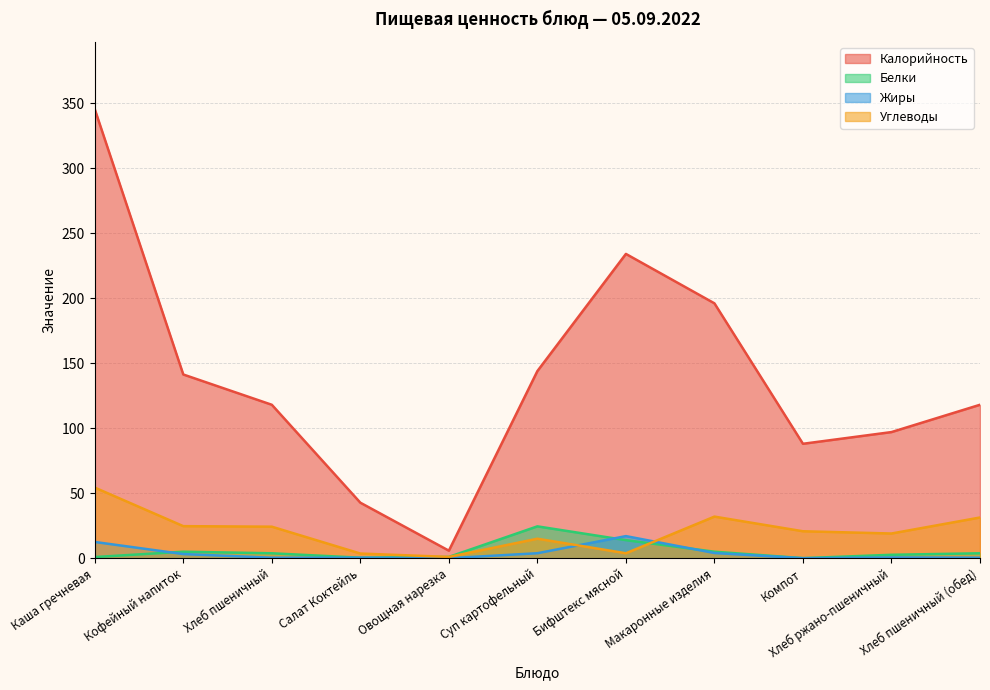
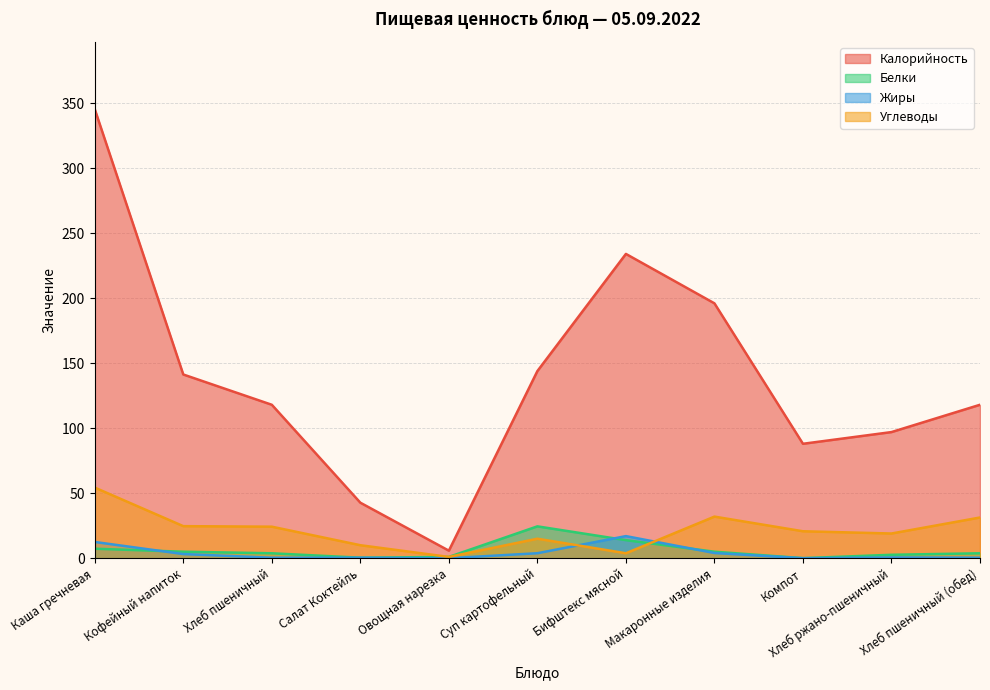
  {
    "Калорийность": {
      "Каша гречневая": 345,
      "Кофейный напиток": 141,
      "Хлеб пшеничный": 118,
      "Салат Коктейль": 43,
      "Овощная нарезка": 6,
      "Суп картофельный": 144,
      "Бифштекс мясной": 234,
      "Макаронные изделия": 196,
      "Компот": 88,
      "Хлеб ржано-пшеничный": 97,
      "Хлеб пшеничный (обед)": 118
    },
    "Белки": {
-     "Каша гречневая": 1,
+     "Каша гречневая": 7,
      "Хлеб пшеничный": 4,
      "Суп картофельный": 25,
      "Бифштекс мясной": 14,
      "Хлеб ржано-пшеничный": 3,
      "Хлеб пшеничный (обед)": 4
    },
    "Жиры": {
      "Каша гречневая": 13,
      "Хлеб пшеничный": 0,
      "Суп картофельный": 4,
      "Бифштекс мясной": 17,
      "Хлеб ржано-пшеничный": 1,
      "Хлеб пшеничный (обед)": 0
    },
    "Углеводы": {
      "Каша гречневая": 54,
      "Кофейный напиток": 25,
      "Хлеб пшеничный": 24,
-     "Салат Коктейль": 4,
+     "Салат Коктейль": 10,
      "Суп картофельный": 15,
      "Бифштекс мясной": 4,
      "Макаронные изделия": 32,
      "Компот": 21,
      "Хлеб ржано-пшеничный": 19,
      "Хлеб пшеничный (обед)": 31
    }
  }
